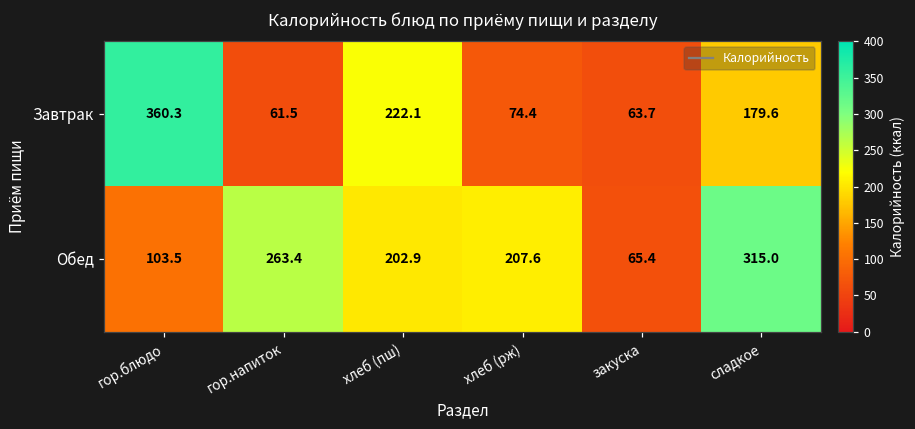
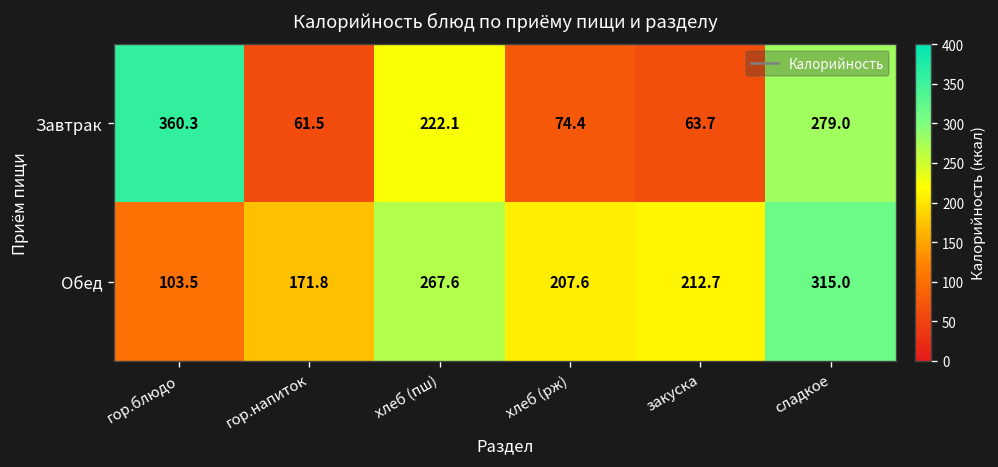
  {
    "Завтрак": {
      "гор.блюдо": 360.3,
      "гор.напиток": 61.5,
      "хлеб (пш)": 222.1,
      "хлеб (рж)": 74.4,
      "закуска": 63.7,
-     "сладкое": 179.6
+     "сладкое": 279.0
    },
    "Обед": {
      "гор.блюдо": 103.5,
-     "гор.напиток": 263.4,
-     "хлеб (пш)": 202.9,
+     "гор.напиток": 171.8,
+     "хлеб (пш)": 267.6,
      "хлеб (рж)": 207.6,
-     "закуска": 65.4,
+     "закуска": 212.7,
      "сладкое": 315.0
    }
  }
